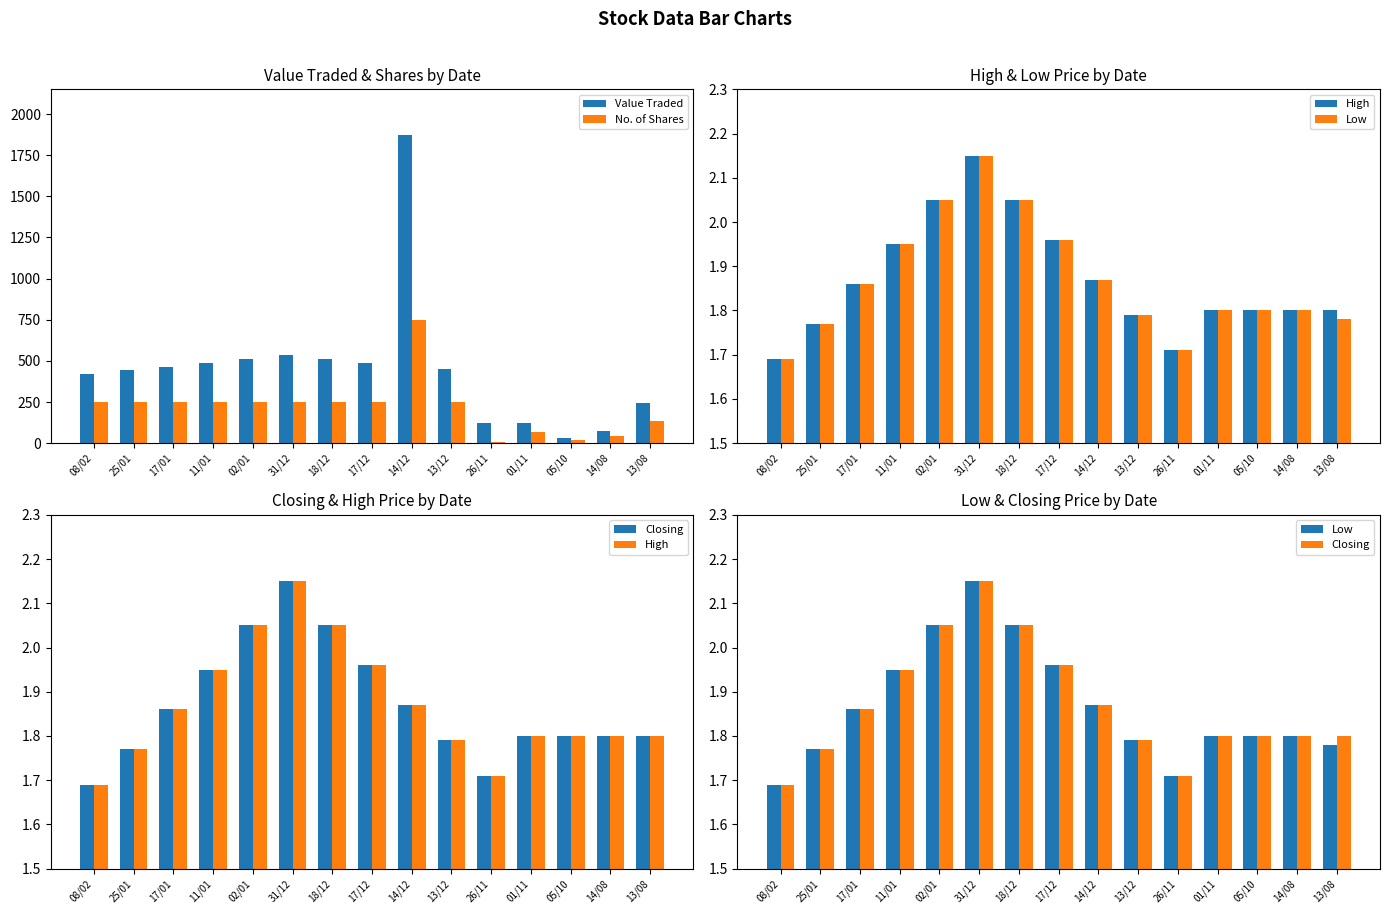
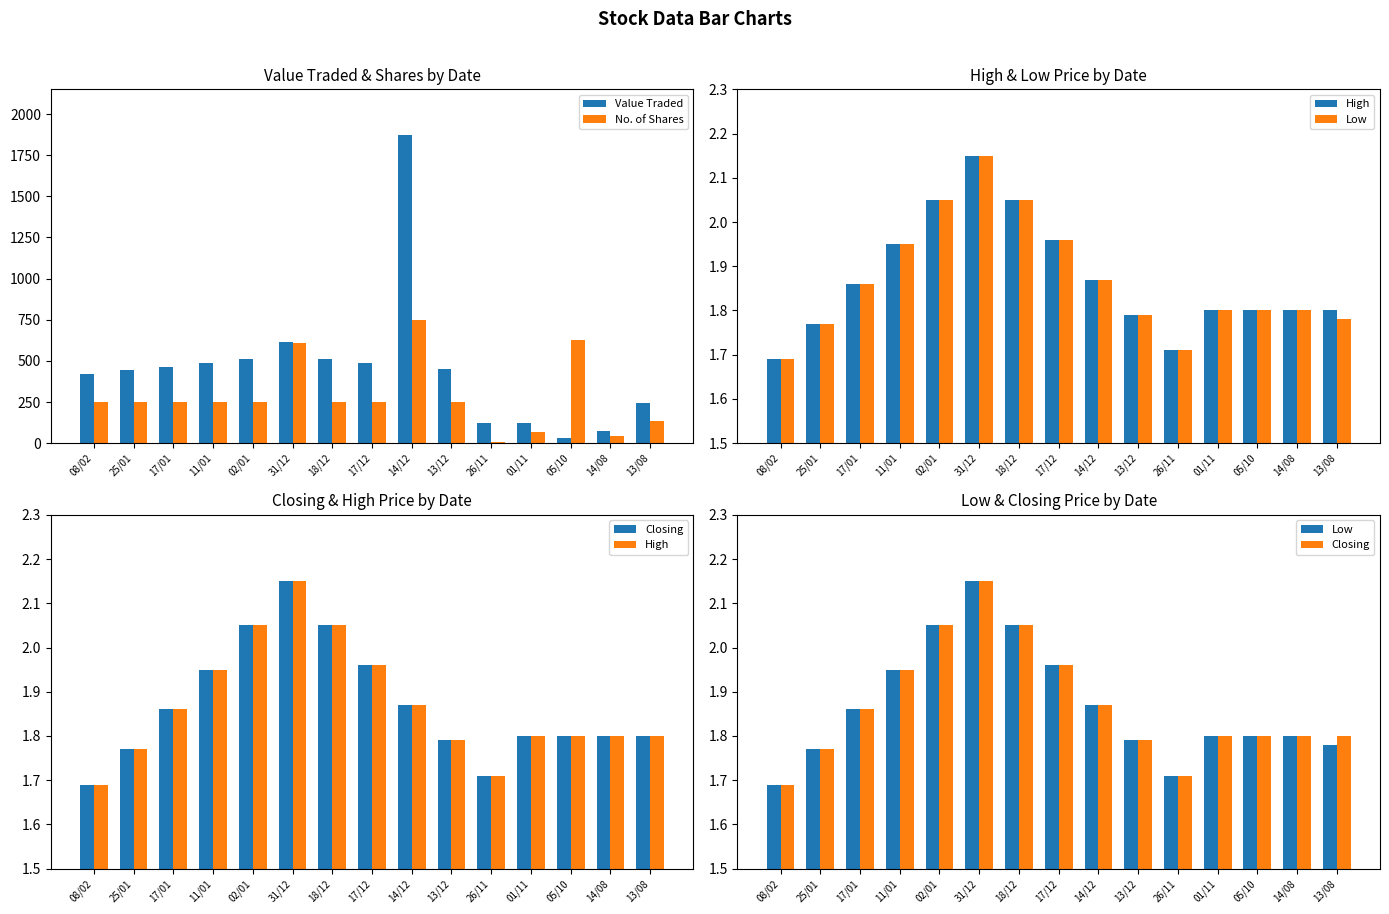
  {
    "Value Traded & Shares by Date": {
      "Value Traded": {
        "08/02": 420,
        "25/01": 440,
        "17/01": 470,
        "11/01": 490,
        "02/01": 510,
-       "31/12": 540,
+       "31/12": 620,
        "18/12": 510,
        "17/12": 490,
        "14/12": 1870,
        "13/12": 450,
        "26/11": 120,
        "01/11": 120,
        "05/10": 30,
        "14/08": 70,
        "13/08": 240
      },
      "No. of Shares": {
        "08/02": 250,
        "25/01": 250,
        "17/01": 250,
        "11/01": 250,
        "02/01": 250,
-       "31/12": 250,
+       "31/12": 610,
        "18/12": 250,
        "17/12": 250,
        "14/12": 750,
        "13/12": 250,
        "01/11": 70,
-       "05/10": 20,
+       "05/10": 620,
        "14/08": 40,
        "13/08": 140
      }
    },
    "Closing & High Price by Date": {
      "High": {
        "08/02": 1.69,
        "25/01": 1.77,
        "17/01": 1.86,
        "11/01": 1.95,
        "02/01": 2.05,
        "31/12": 2.15,
        "18/12": 2.05,
        "17/12": 1.96,
        "14/12": 1.87,
        "13/12": 1.79,
        "26/11": 1.71,
        "01/11": 1.80,
        "05/10": 1.80,
        "14/08": 1.80,
        "13/08": 1.80
      }
    },
    "Low & Closing Price by Date": {
      "Low": {
        "08/02": 1.69,
        "25/01": 1.77,
        "17/01": 1.86,
        "11/01": 1.95,
        "02/01": 2.05,
        "31/12": 2.15,
        "18/12": 2.05,
        "17/12": 1.96,
        "14/12": 1.87,
        "13/12": 1.79,
        "26/11": 1.71,
        "01/11": 1.80,
        "05/10": 1.80,
        "14/08": 1.80,
        "13/08": 1.78
      },
      "Closing": {
        "08/02": 1.69,
        "25/01": 1.77,
        "17/01": 1.86,
        "11/01": 1.95,
        "02/01": 2.05,
        "31/12": 2.15,
        "18/12": 2.05,
        "17/12": 1.96,
        "14/12": 1.87,
        "13/12": 1.79,
        "26/11": 1.71,
        "01/11": 1.80,
        "05/10": 1.80,
        "14/08": 1.80,
        "13/08": 1.80
      }
    }
  }
